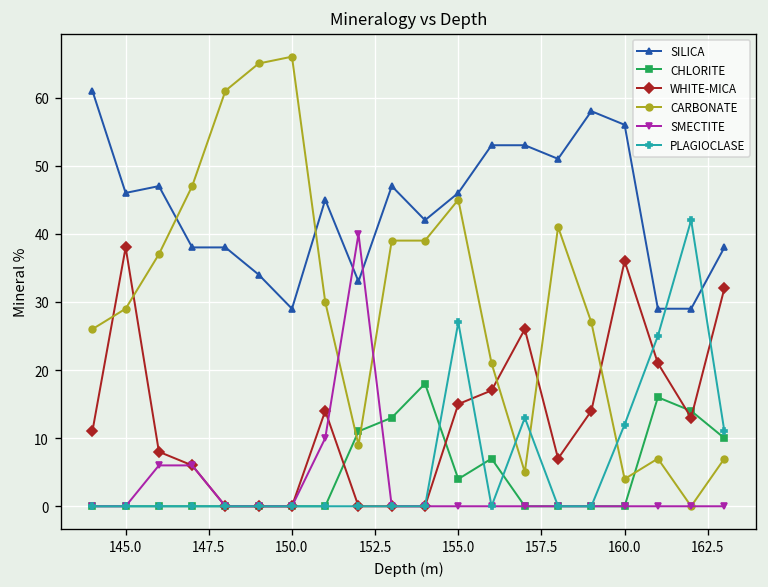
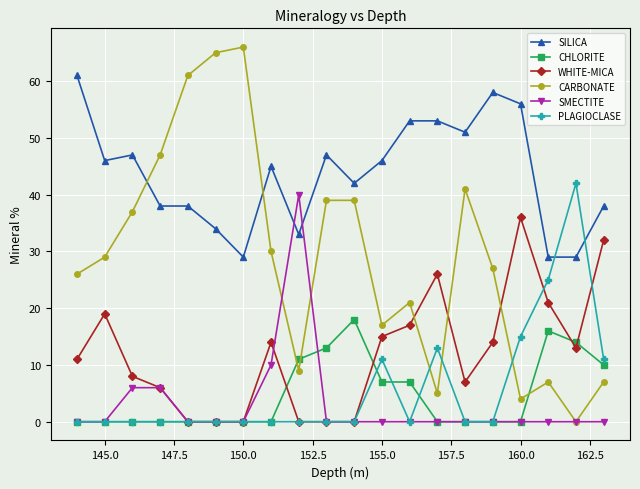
  {
    "SILICA": {
      "145.0": 46,
      "150.0": 29,
      "155.0": 46,
      "160.0": 56
    },
    "CHLORITE": {
-     "155.0": 4
+     "155.0": 7
    },
    "WHITE-MICA": {
-     "145.0": 38,
+     "145.0": 19,
      "155.0": 15,
      "160.0": 36
    },
    "CARBONATE": {
      "145.0": 29,
      "150.0": 66,
-     "155.0": 45,
+     "155.0": 17,
      "160.0": 4
    },
    "SMECTITE": {
      "155.0": 0
    },
    "PLAGIOCLASE": {
-     "155.0": 27,
-     "160.0": 12
+     "155.0": 11,
+     "160.0": 15
    }
  }
